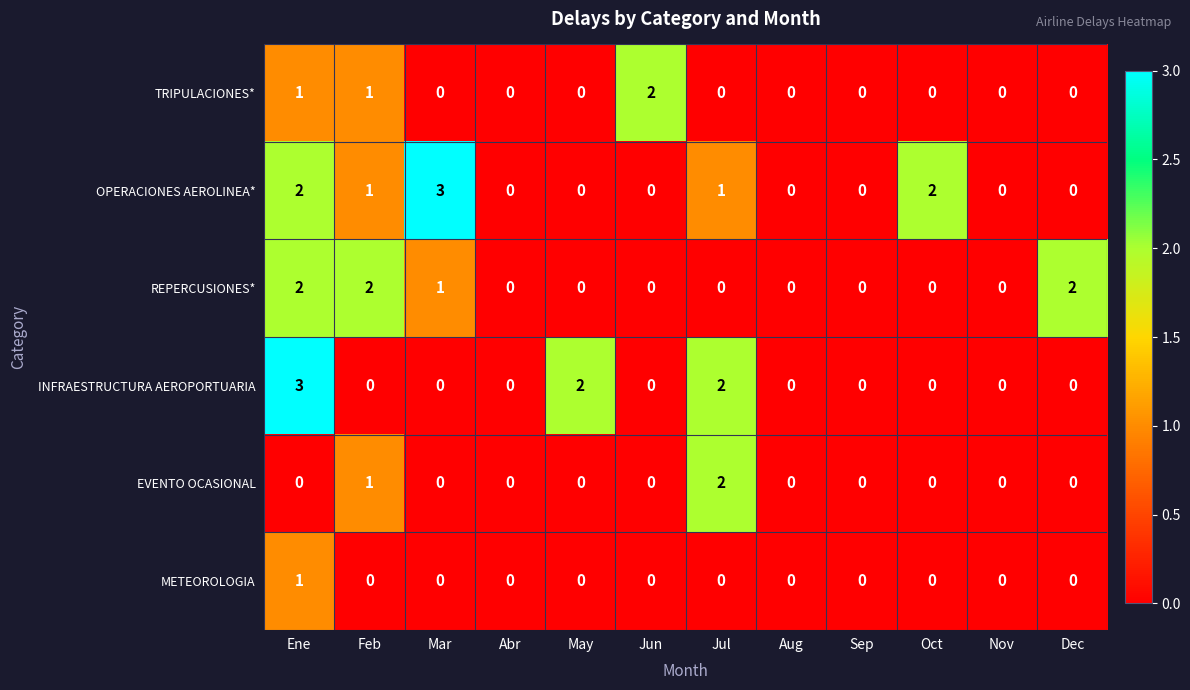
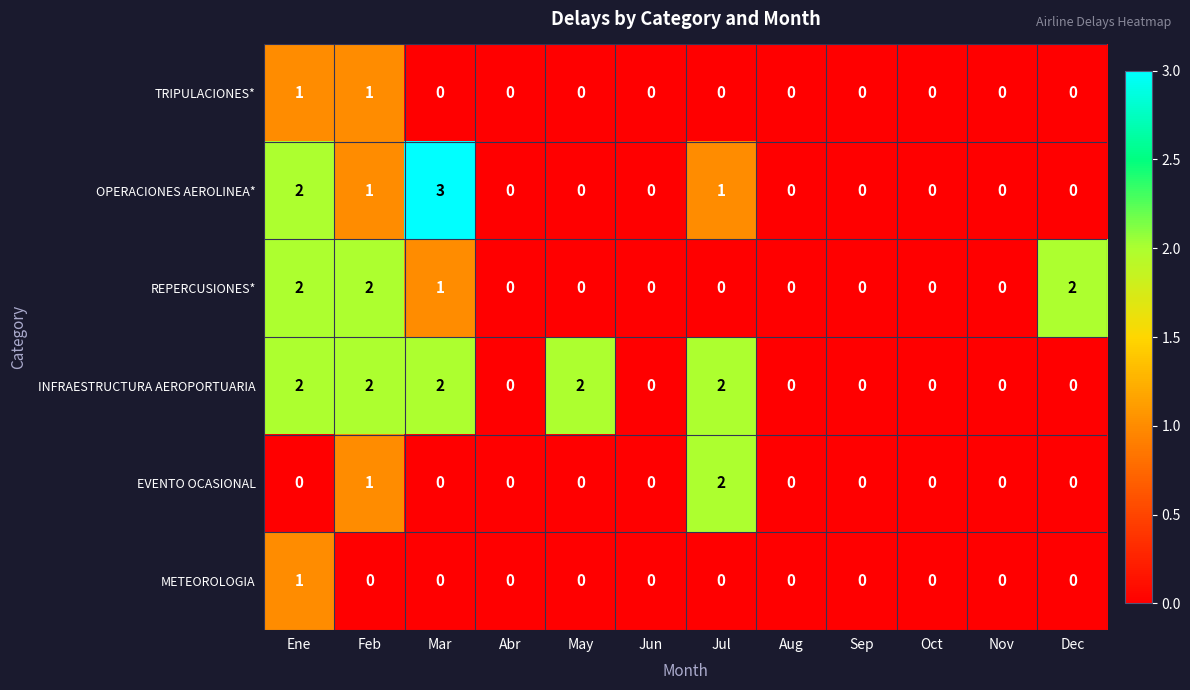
  {
    "TRIPULACIONES*": {
      "Ene": 1,
      "Feb": 1,
      "Mar": 0,
      "Abr": 0,
      "May": 0,
-     "Jun": 2,
+     "Jun": 0,
      "Jul": 0,
      "Aug": 0,
      "Sep": 0,
      "Oct": 0,
      "Nov": 0,
      "Dec": 0
    },
    "OPERACIONES AEROLINEA*": {
      "Ene": 2,
      "Feb": 1,
      "Mar": 3,
      "Abr": 0,
      "May": 0,
      "Jun": 0,
      "Jul": 1,
      "Aug": 0,
      "Sep": 0,
-     "Oct": 2,
+     "Oct": 0,
      "Nov": 0,
      "Dec": 0
    },
    "REPERCUSIONES*": {
      "Ene": 2,
      "Feb": 2,
      "Mar": 1,
      "Abr": 0,
      "May": 0,
      "Jun": 0,
      "Jul": 0,
      "Aug": 0,
      "Sep": 0,
      "Oct": 0,
      "Nov": 0,
      "Dec": 2
    },
    "INFRAESTRUCTURA AEROPORTUARIA": {
-     "Ene": 3,
-     "Feb": 0,
-     "Mar": 0,
+     "Ene": 2,
+     "Feb": 2,
+     "Mar": 2,
      "Abr": 0,
      "May": 2,
      "Jun": 0,
      "Jul": 2,
      "Aug": 0,
      "Sep": 0,
      "Oct": 0,
      "Nov": 0,
      "Dec": 0
    },
    "EVENTO OCASIONAL": {
      "Ene": 0,
      "Feb": 1,
      "Mar": 0,
      "Abr": 0,
      "May": 0,
      "Jun": 0,
      "Jul": 2,
      "Aug": 0,
      "Sep": 0,
      "Oct": 0,
      "Nov": 0,
      "Dec": 0
    },
    "METEOROLOGIA": {
      "Ene": 1,
      "Feb": 0,
      "Mar": 0,
      "Abr": 0,
      "May": 0,
      "Jun": 0,
      "Jul": 0,
      "Aug": 0,
      "Sep": 0,
      "Oct": 0,
      "Nov": 0,
      "Dec": 0
    }
  }
